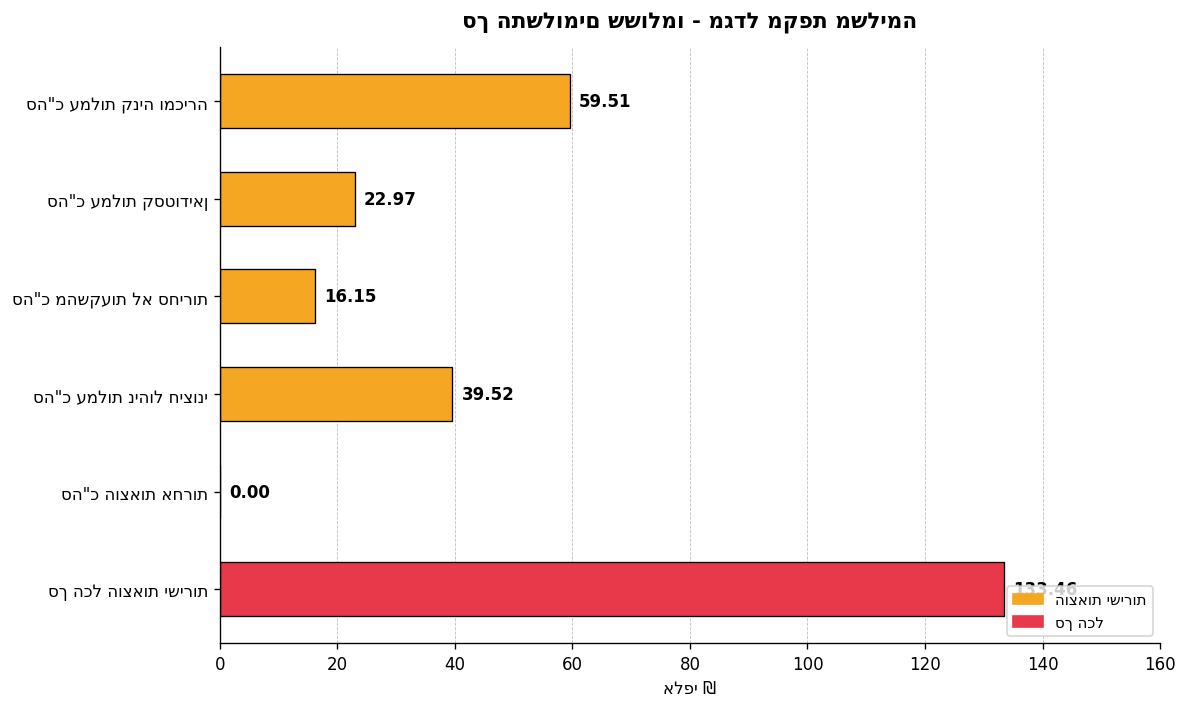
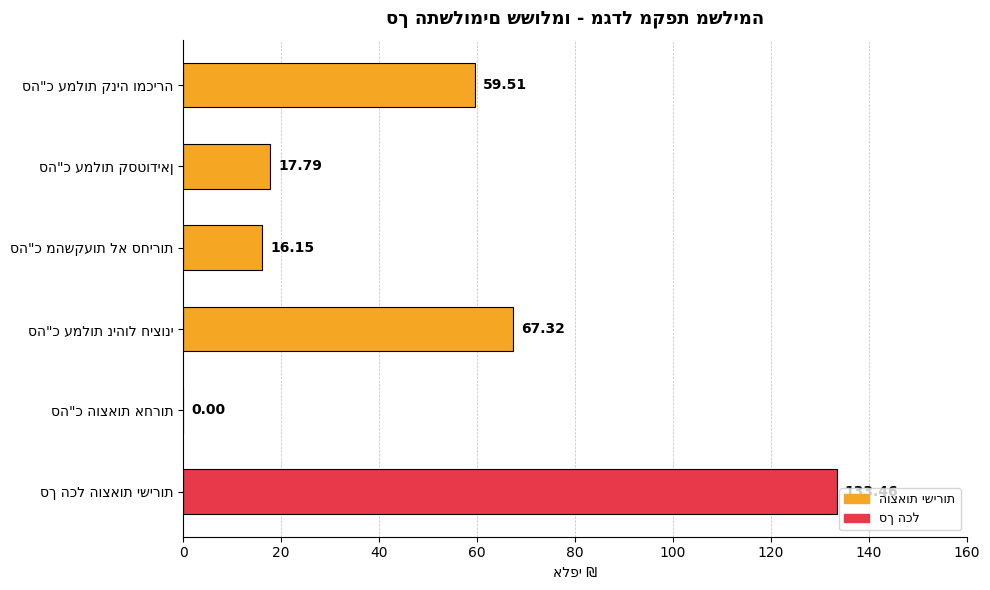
  {
    "סה\"כ עמלות קניה ומכירה": 59.51,
-   "סה\"כ עמלות קסטודיאן": 22.97,
+   "סה\"כ עמלות קסטודיאן": 17.79,
    "סה\"כ מהשקעות לא סחירות": 16.15,
-   "סה\"כ עמלות ניהול חיצוני": 39.52,
+   "סה\"כ עמלות ניהול חיצוני": 67.32,
    "סה\"כ הוצאות אחרות": 0.00
  }
